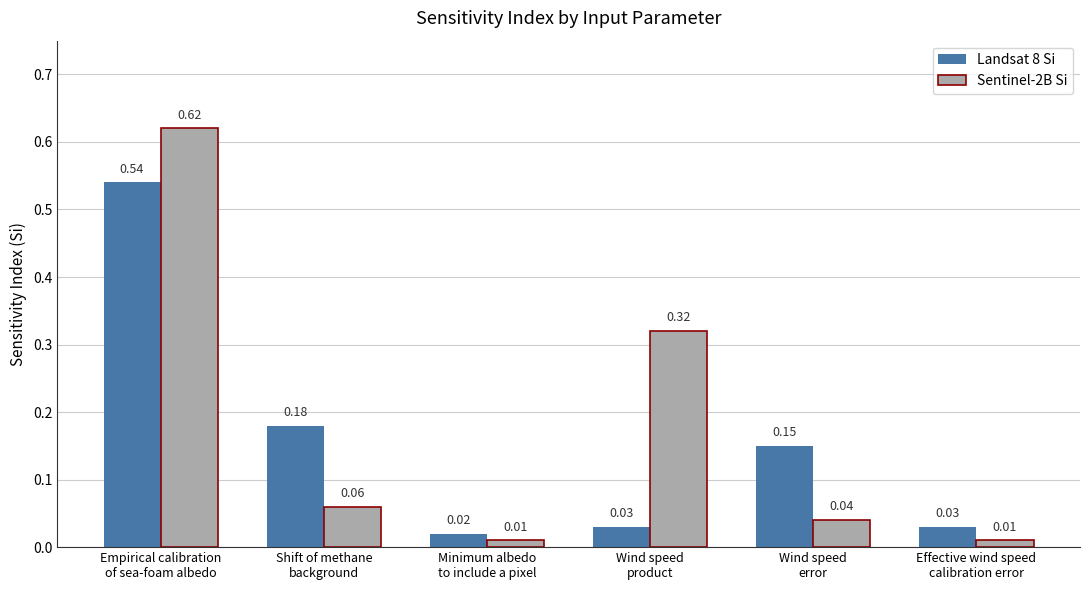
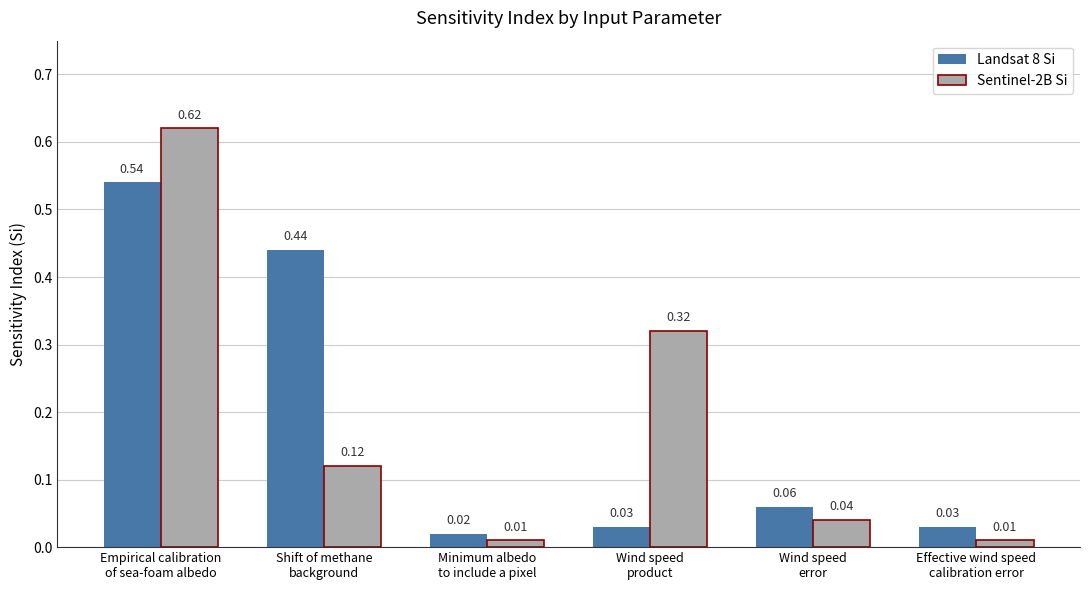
  {
    "Landsat 8 Si": {
      "Empirical calibration of sea-foam albedo": 0.54,
-     "Shift of methane background": 0.18,
+     "Shift of methane background": 0.44,
      "Minimum albedo to include a pixel": 0.02,
      "Wind speed product": 0.03,
-     "Wind speed error": 0.15,
+     "Wind speed error": 0.06,
      "Effective wind speed calibration error": 0.03
    },
    "Sentinel-2B Si": {
      "Empirical calibration of sea-foam albedo": 0.62,
-     "Shift of methane background": 0.06,
+     "Shift of methane background": 0.12,
      "Minimum albedo to include a pixel": 0.01,
      "Wind speed product": 0.32,
      "Wind speed error": 0.04,
      "Effective wind speed calibration error": 0.01
    }
  }
